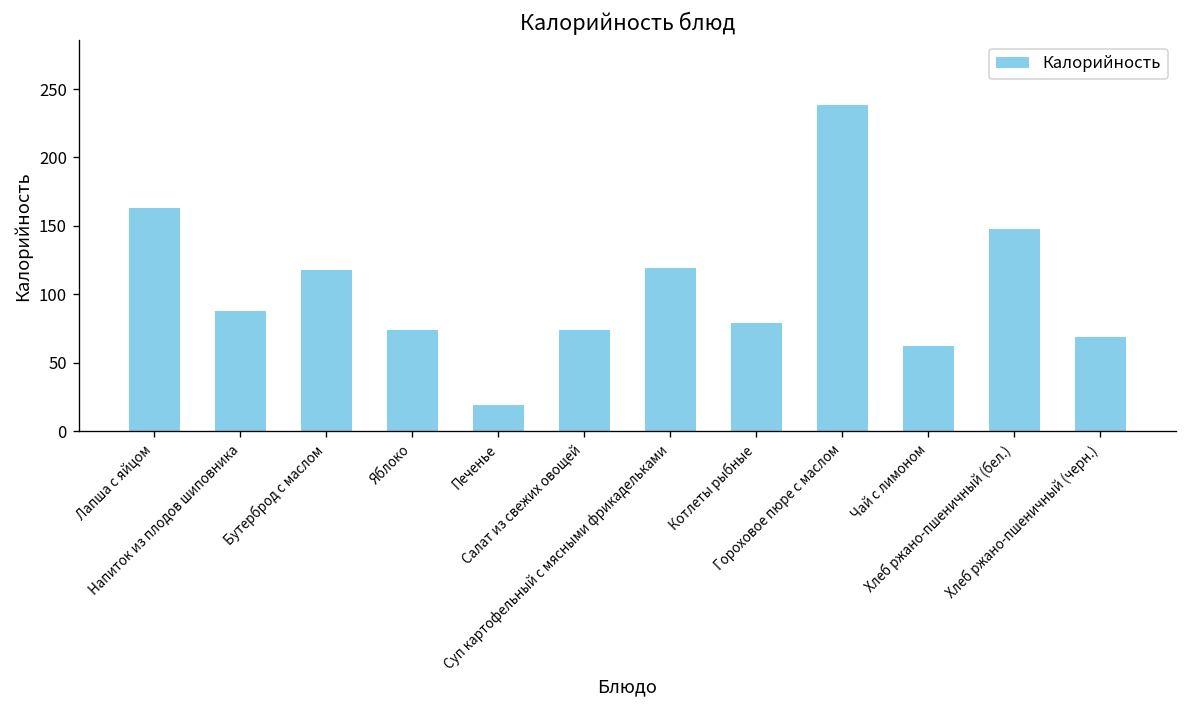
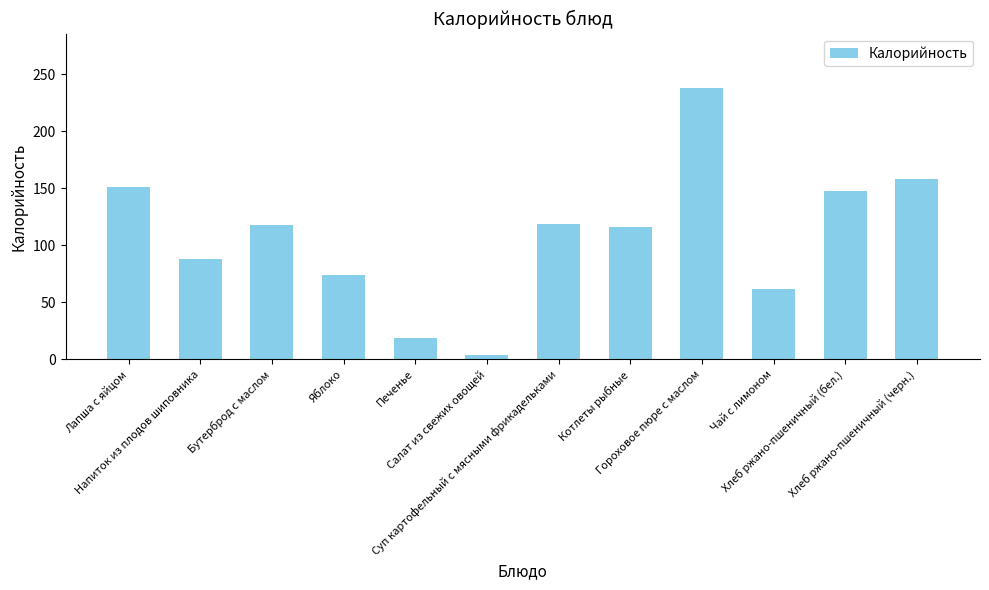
  {
-   "Лапша с яйцом": 163,
+   "Лапша с яйцом": 151,
    "Напиток из плодов шиповника": 88,
    "Бутерброд с маслом": 118,
    "Яблоко": 74,
    "Печенье": 19,
-   "Салат из свежих овощей": 74,
+   "Салат из свежих овощей": 4,
    "Суп картофельный с мясными фрикадельками": 119,
-   "Котлеты рыбные": 79,
+   "Котлеты рыбные": 116,
    "Гороховое пюре с маслом": 238,
    "Чай с лимоном": 62,
    "Хлеб ржано-пшеничный (бел.)": 148,
-   "Хлеб ржано-пшеничный (черн.)": 69
+   "Хлеб ржано-пшеничный (черн.)": 158
  }
